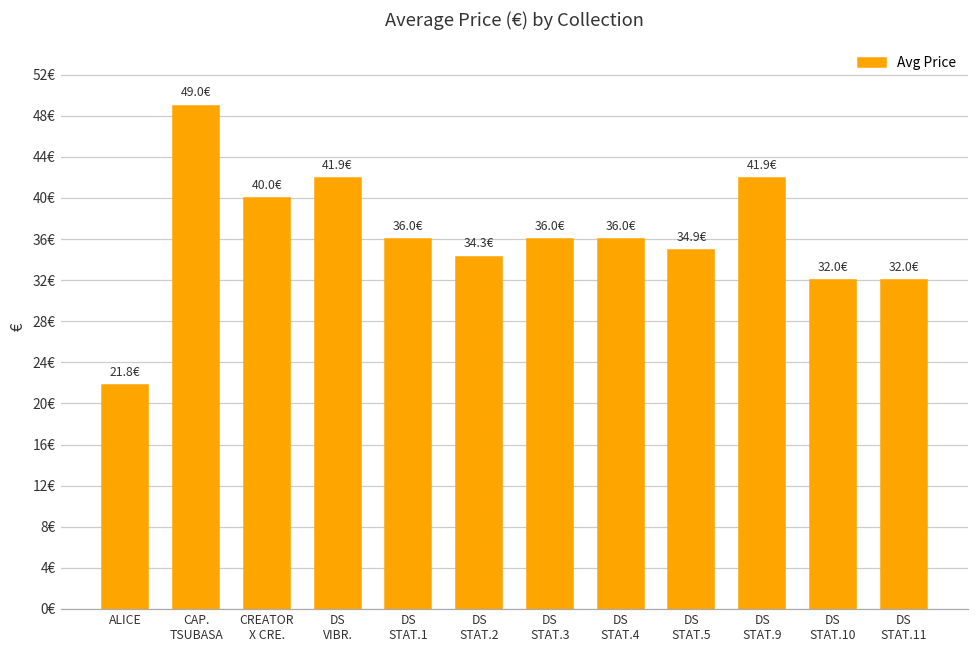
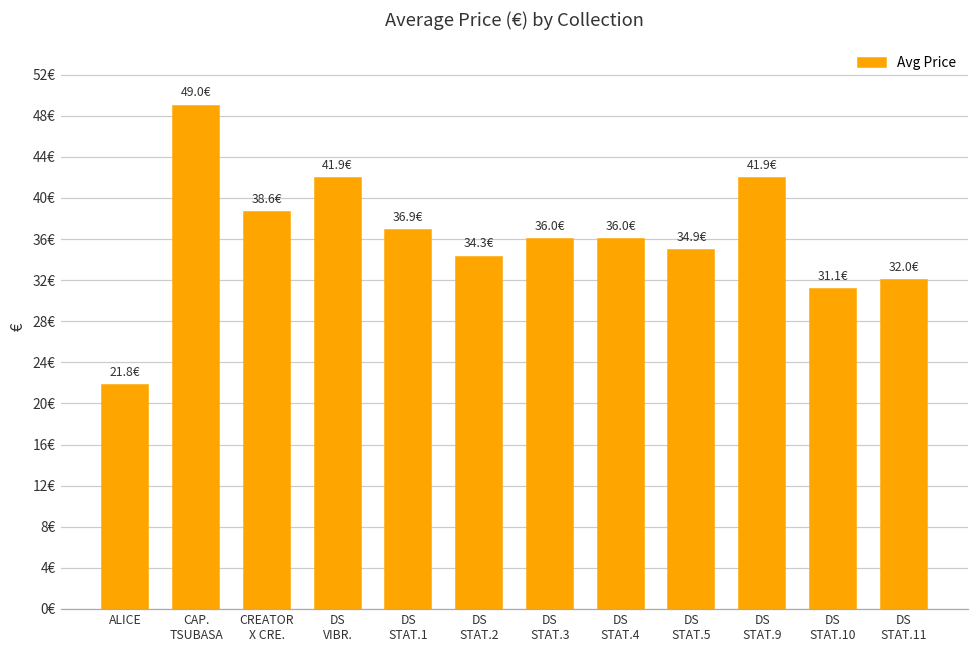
  {
    "ALICE": "21.8€",
    "CAP. TSUBASA": "49.0€",
-   "CREATOR X CRE.": "40.0€",
+   "CREATOR X CRE.": "38.6€",
    "DS VIBR.": "41.9€",
-   "DS STAT.1": "36.0€",
+   "DS STAT.1": "36.9€",
    "DS STAT.2": "34.3€",
    "DS STAT.3": "36.0€",
    "DS STAT.4": "36.0€",
    "DS STAT.5": "34.9€",
    "DS STAT.9": "41.9€",
-   "DS STAT.10": "32.0€",
+   "DS STAT.10": "31.1€",
    "DS STAT.11": "32.0€"
  }
